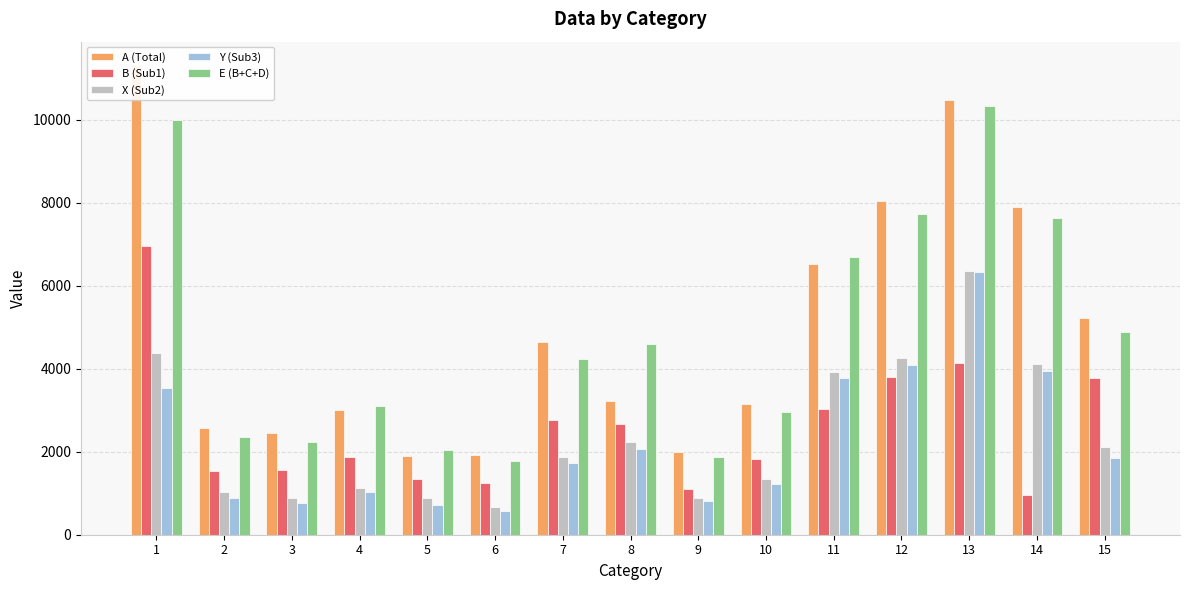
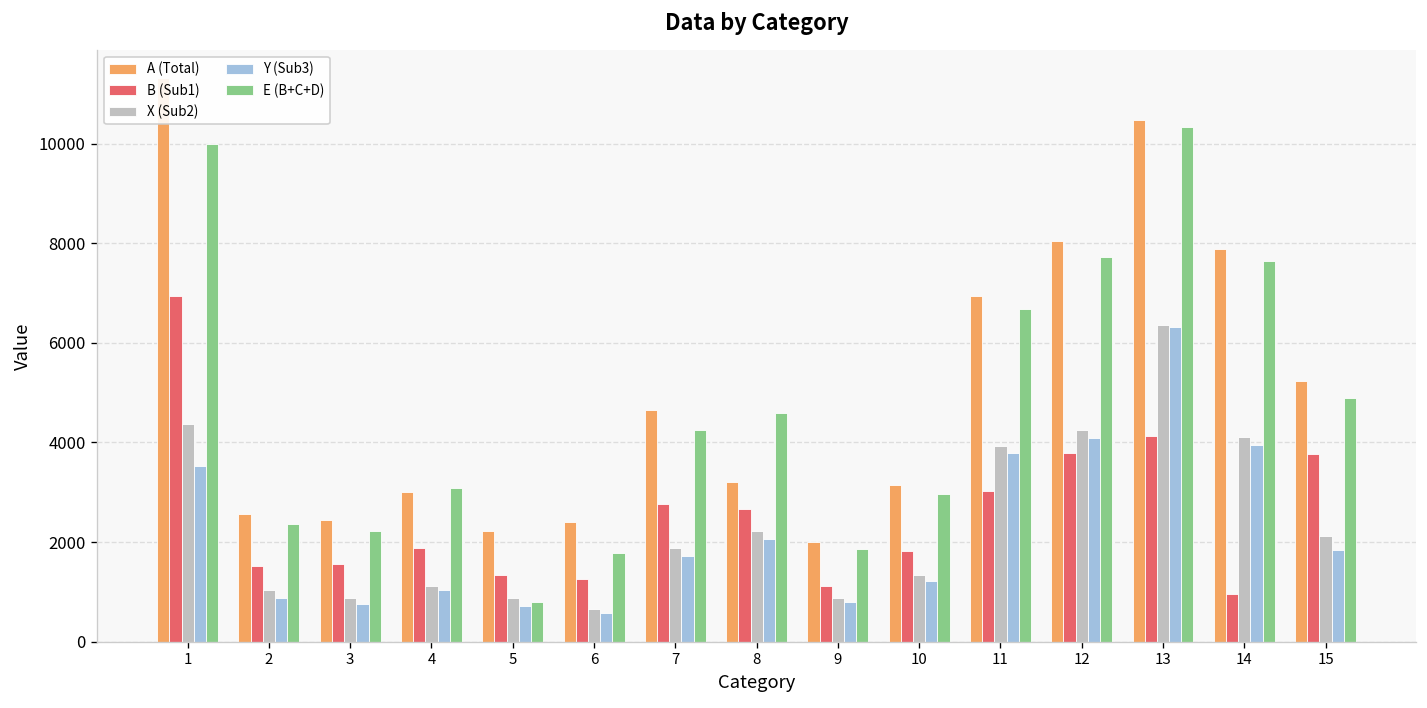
  {
    "A (Total)": {
      "2": 2600,
      "3": 2400,
      "4": 3000,
-     "5": 1900,
-     "6": 1900,
+     "5": 2200,
+     "6": 2400,
      "7": 4700,
      "8": 3200,
      "9": 2000,
      "10": 3100,
-     "11": 6500,
+     "11": 6900,
      "12": 8000,
      "13": 10500,
      "14": 7900,
      "15": 5200
    },
    "B (Sub1)": {
      "1": 6900,
      "2": 1500,
      "3": 1600,
      "4": 1900,
      "5": 1300,
      "6": 1300,
      "7": 2800,
      "8": 2700,
      "9": 1100,
      "10": 1800,
      "11": 3000,
      "12": 3800,
      "13": 4100,
      "14": 1000,
      "15": 3800
    },
    "E (B+C+D)": {
      "1": 10000,
      "2": 2400,
      "3": 2200,
      "4": 3100,
-     "5": 2000,
+     "5": 800,
      "6": 1800,
      "7": 4200,
      "8": 4600,
      "9": 1900,
      "10": 3000,
      "11": 6700,
      "12": 7700,
      "13": 10300,
      "14": 7600,
      "15": 4900
    }
  }
